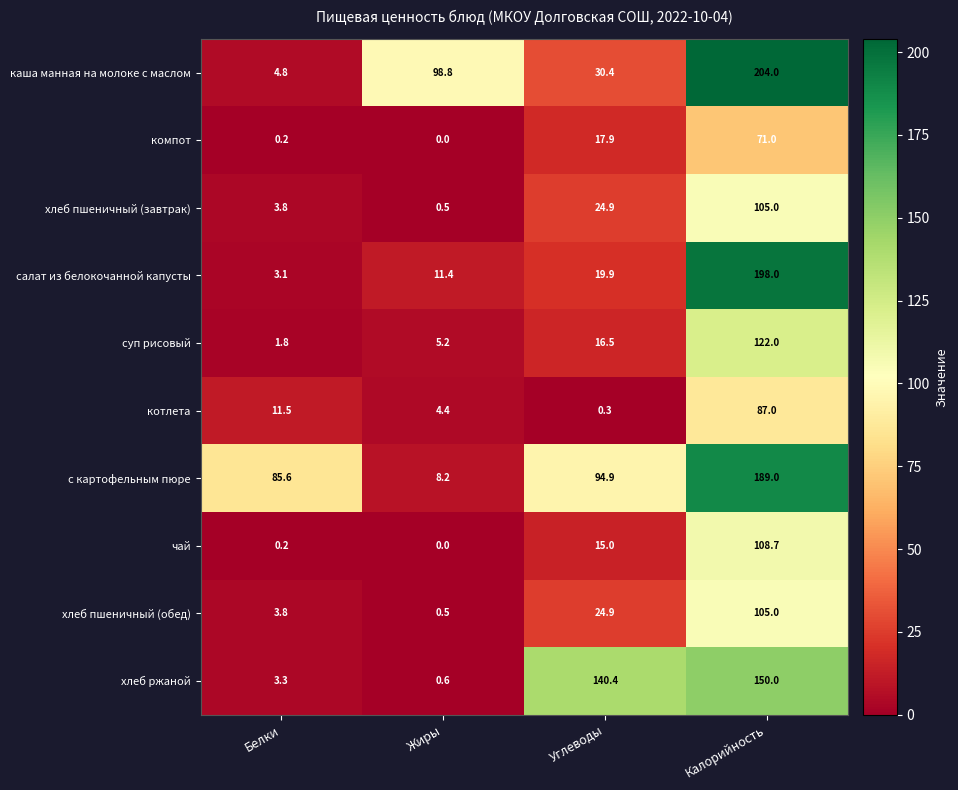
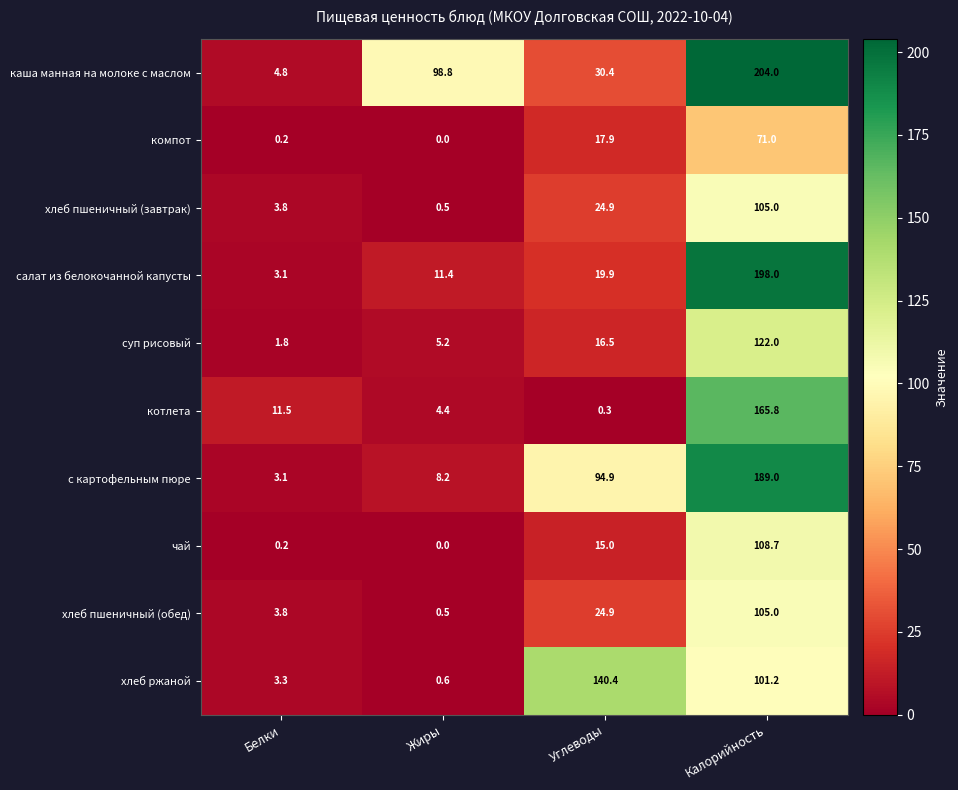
  {
    "каша манная на молоке с маслом": {
      "Белки": 4.8,
      "Жиры": 98.8,
      "Углеводы": 30.4,
      "Калорийность": 204.0
    },
    "компот": {
      "Белки": 0.2,
      "Жиры": 0.0,
      "Углеводы": 17.9,
      "Калорийность": 71.0
    },
    "хлеб пшеничный (завтрак)": {
      "Белки": 3.8,
      "Жиры": 0.5,
      "Углеводы": 24.9,
      "Калорийность": 105.0
    },
    "салат из белокочанной капусты": {
      "Белки": 3.1,
      "Жиры": 11.4,
      "Углеводы": 19.9,
      "Калорийность": 198.0
    },
    "суп рисовый": {
      "Белки": 1.8,
      "Жиры": 5.2,
      "Углеводы": 16.5,
      "Калорийность": 122.0
    },
    "котлета": {
      "Белки": 11.5,
      "Жиры": 4.4,
      "Углеводы": 0.3,
-     "Калорийность": 87.0
+     "Калорийность": 165.8
    },
    "с картофельным пюре": {
-     "Белки": 85.6,
+     "Белки": 3.1,
      "Жиры": 8.2,
      "Углеводы": 94.9,
      "Калорийность": 189.0
    },
    "чай": {
      "Белки": 0.2,
      "Жиры": 0.0,
      "Углеводы": 15.0,
      "Калорийность": 108.7
    },
    "хлеб пшеничный (обед)": {
      "Белки": 3.8,
      "Жиры": 0.5,
      "Углеводы": 24.9,
      "Калорийность": 105.0
    },
    "хлеб ржаной": {
      "Белки": 3.3,
      "Жиры": 0.6,
      "Углеводы": 140.4,
-     "Калорийность": 150.0
+     "Калорийность": 101.2
    }
  }
